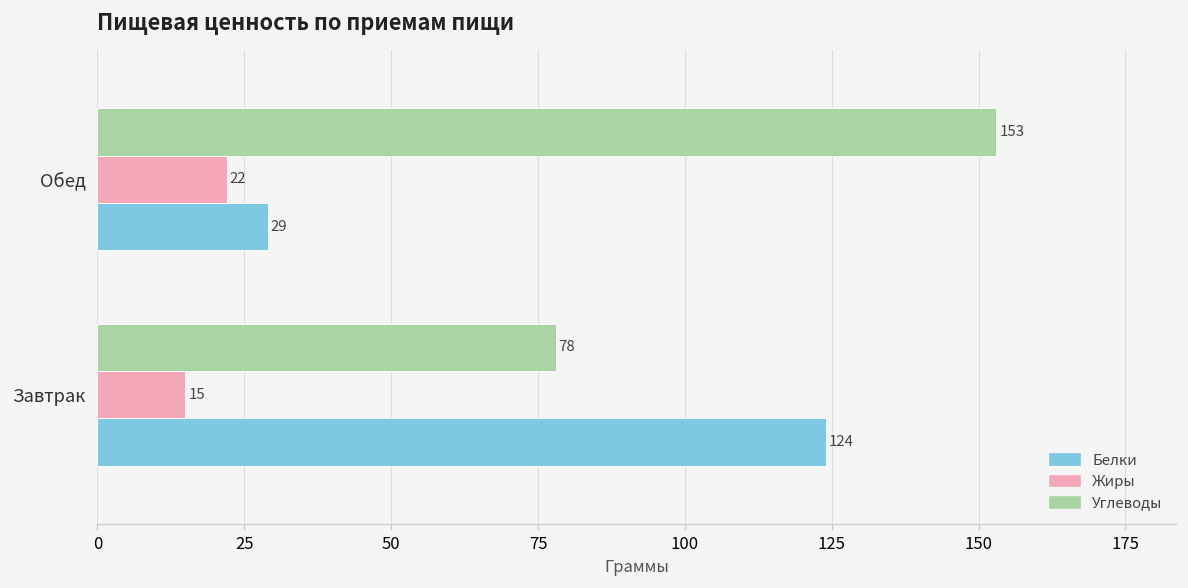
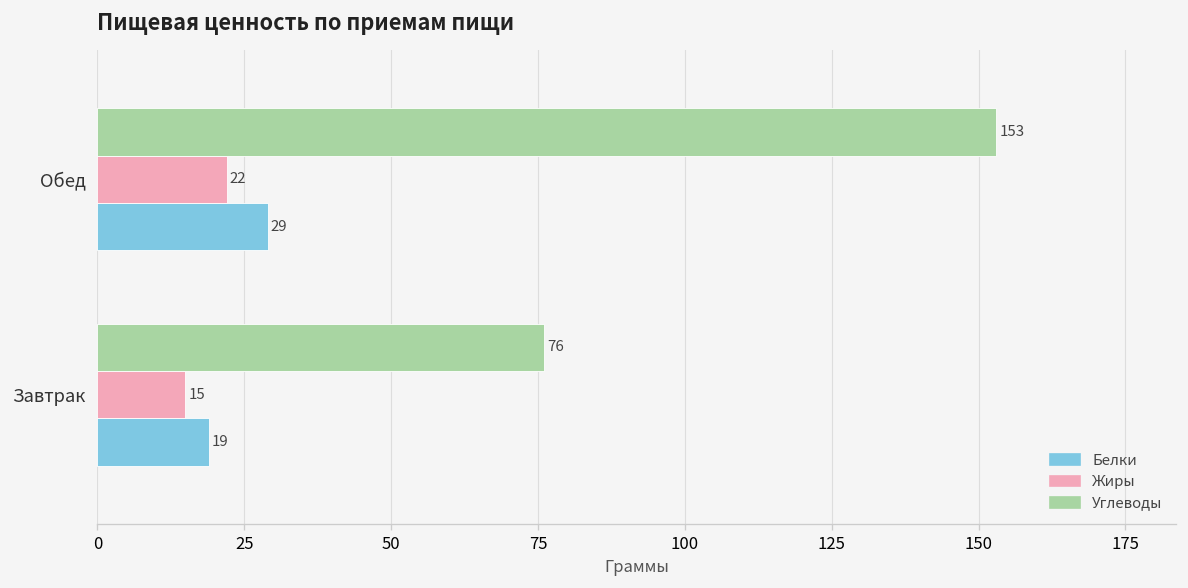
  {
    "Белки": {
      "Обед": 29,
-     "Завтрак": 124
+     "Завтрак": 19
    },
    "Жиры": {
      "Обед": 22,
      "Завтрак": 15
    },
    "Углеводы": {
      "Обед": 153,
-     "Завтрак": 78
+     "Завтрак": 76
    }
  }
